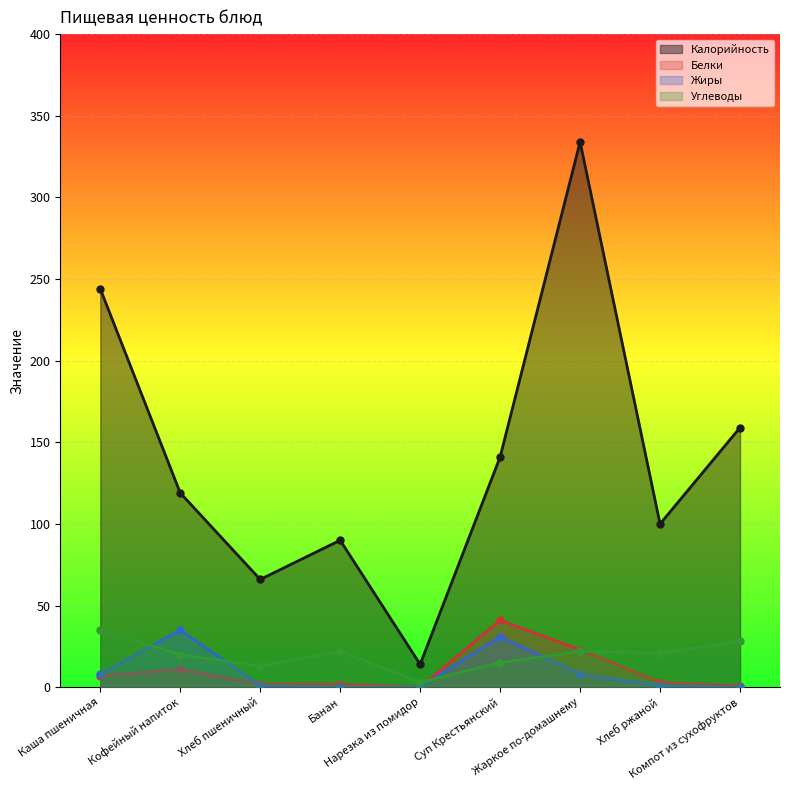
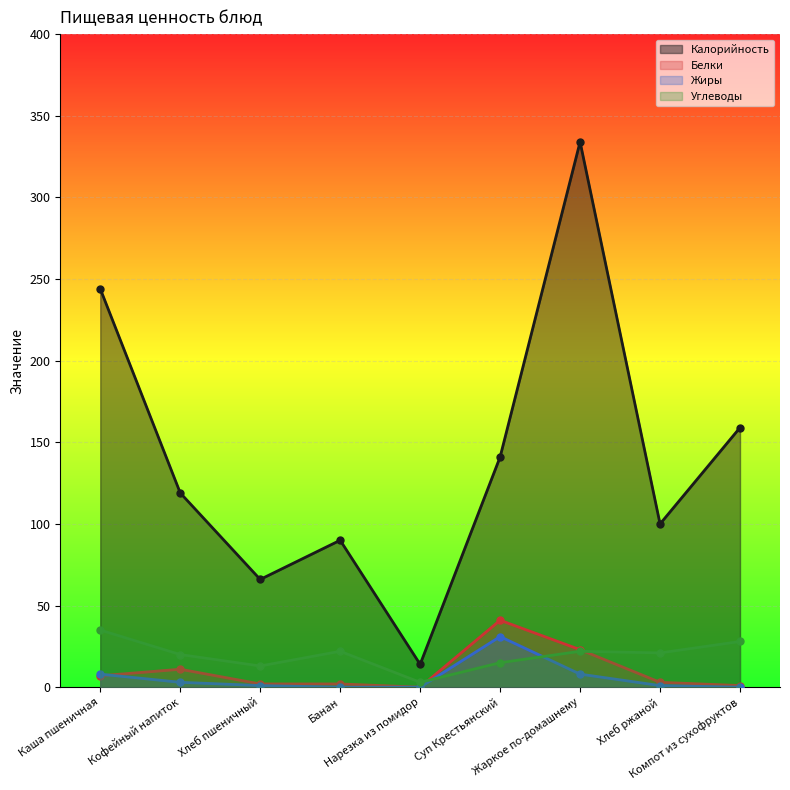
  {
    "Белки": {
      "Кофейный напиток": 11,
      "Банан": 2,
      "Суп Крестьянский": 41,
      "Хлеб ржаной": 3
    },
    "Жиры": {
-     "Кофейный напиток": 35,
+     "Кофейный напиток": 3,
      "Банан": 0,
      "Суп Крестьянский": 31,
      "Жаркое по-домашнему": 8,
      "Хлеб ржаной": 1
    }
  }
